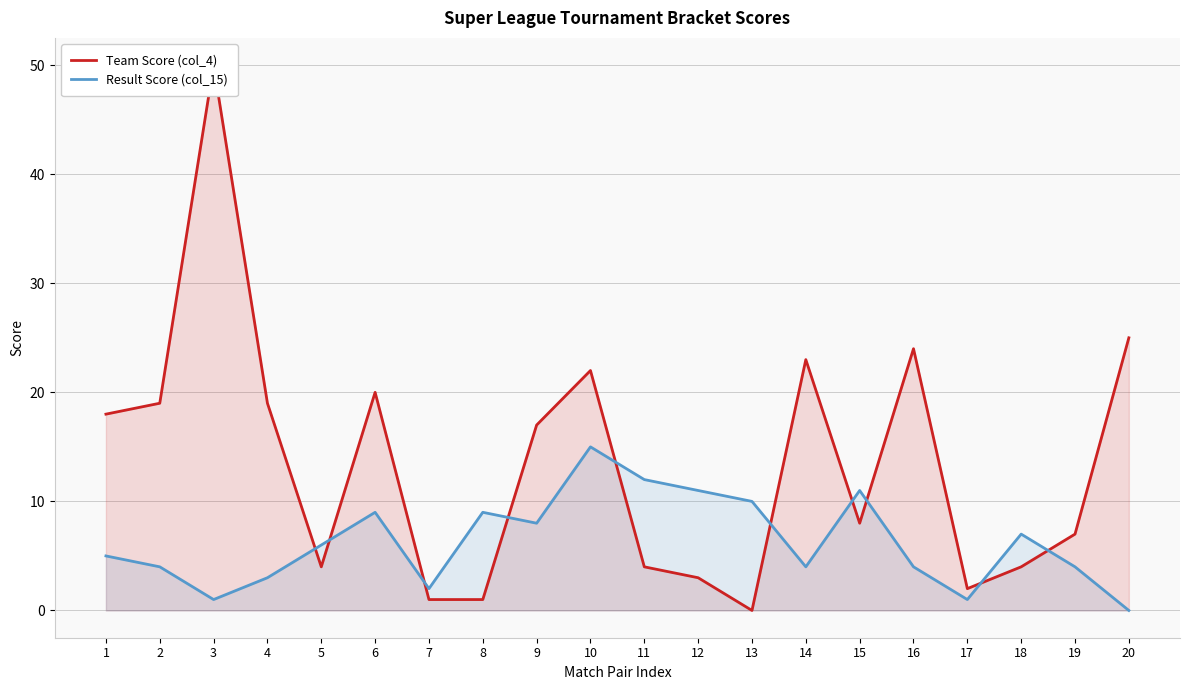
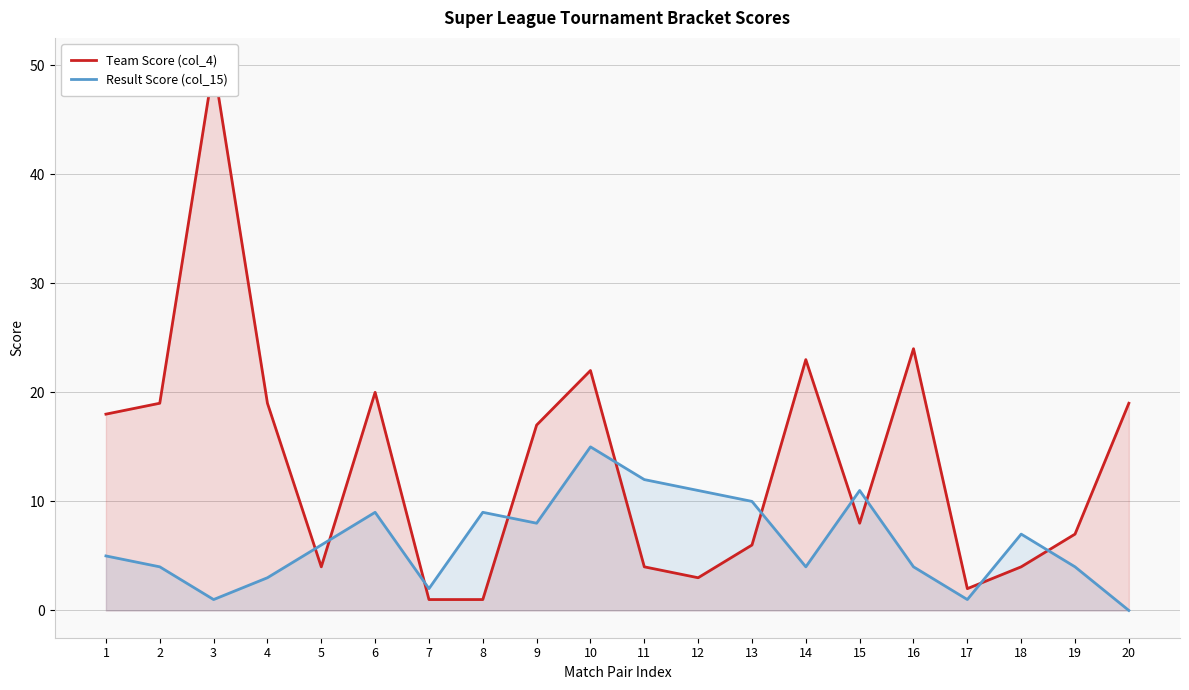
  {
    "Team Score (col_4)": {
      "1": 18,
      "2": 19,
      "4": 19,
      "5": 4,
      "6": 20,
      "7": 1,
      "8": 1,
      "9": 17,
      "10": 22,
      "11": 4,
      "12": 3,
-     "13": 0,
+     "13": 6,
      "14": 23,
      "15": 8,
      "16": 24,
      "17": 2,
      "18": 4,
      "19": 7,
-     "20": 25
+     "20": 19
    },
    "Result Score (col_15)": {
      "1": 5,
      "2": 4,
      "3": 1,
      "4": 3,
      "5": 6,
      "6": 9,
      "7": 2,
      "8": 9,
      "9": 8,
      "10": 15,
      "11": 12,
      "12": 11,
      "13": 10,
      "14": 4,
      "15": 11,
      "16": 4,
      "17": 1,
      "18": 7,
      "19": 4,
      "20": 0
    }
  }
